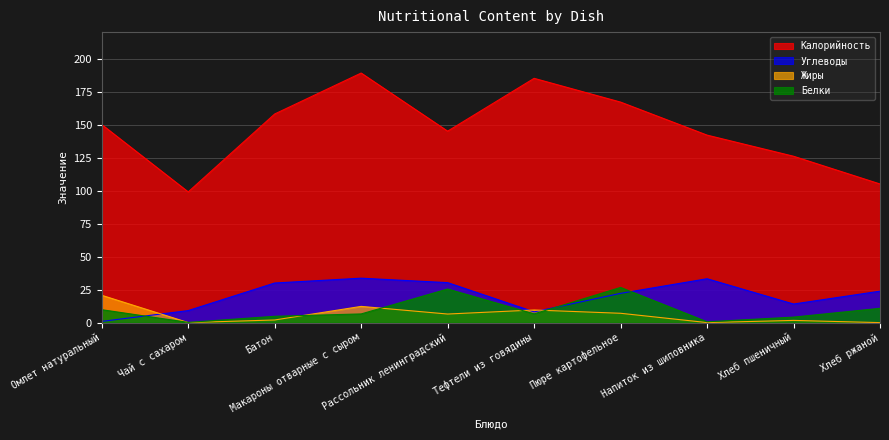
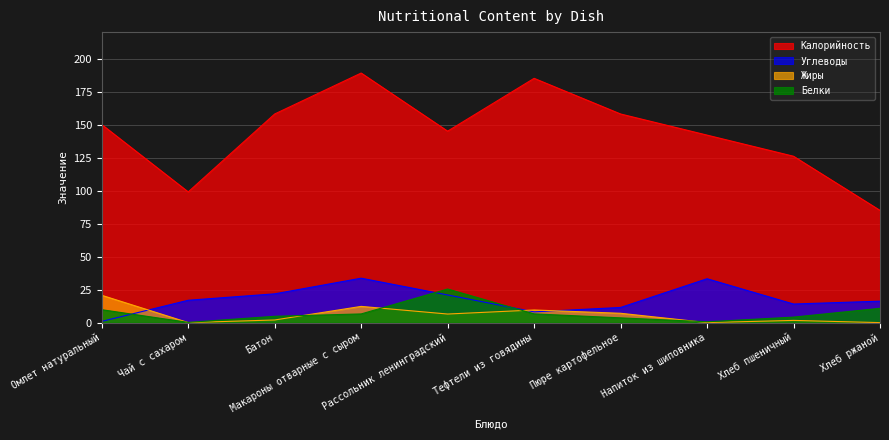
  {
    "Калорийность": {
      "Омлет натуральный": 150,
      "Чай с сахаром": 99,
      "Батон": 158,
      "Макароны отварные с сыром": 189,
      "Рассольник ленинградский": 145,
      "Тефтели из говядины": 185,
-     "Пюре картофельное": 167,
+     "Пюре картофельное": 158,
      "Напиток из шиповника": 142,
      "Хлеб пшеничный": 126,
-     "Хлеб ржаной": 105
+     "Хлеб ржаной": 85
    },
    "Углеводы": {
      "Омлет натуральный": 1,
-     "Чай с сахаром": 9,
-     "Батон": 30,
+     "Чай с сахаром": 17,
+     "Батон": 22,
      "Макароны отварные с сыром": 34,
-     "Рассольник ленинградский": 30,
-     "Пюре картофельное": 22,
+     "Рассольник ленинградский": 21,
+     "Пюре картофельное": 11,
      "Напиток из шиповника": 33,
      "Хлеб пшеничный": 14,
-     "Хлеб ржаной": 24
+     "Хлеб ржаной": 16
    },
    "Жиры": {
      "Омлет натуральный": 21,
      "Батон": 2,
      "Макароны отварные с сыром": 12,
      "Рассольник ленинградский": 7,
      "Пюре картофельное": 7,
      "Хлеб пшеничный": 2,
      "Хлеб ржаной": 0
    },
    "Белки": {
      "Омлет натуральный": 10,
      "Батон": 5,
      "Макароны отварные с сыром": 7,
      "Рассольник ленинградский": 25,
-     "Пюре картофельное": 27,
+     "Пюре картофельное": 4,
      "Хлеб пшеничный": 4,
      "Хлеб ржаной": 11
    }
  }
